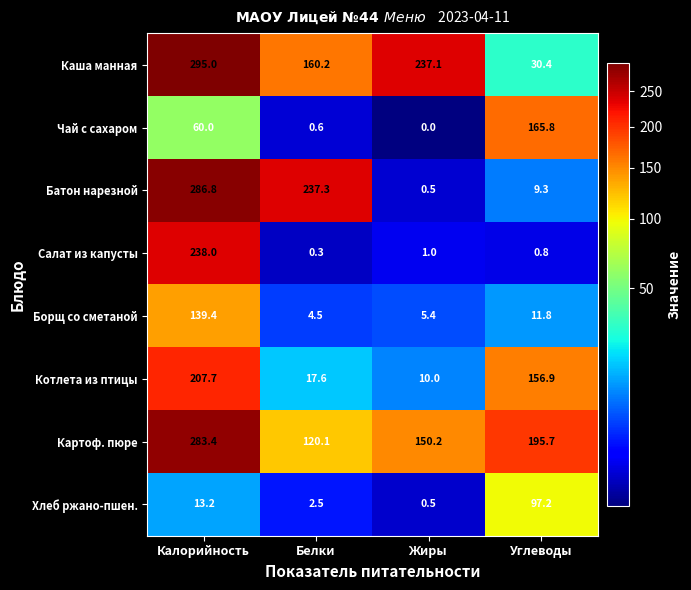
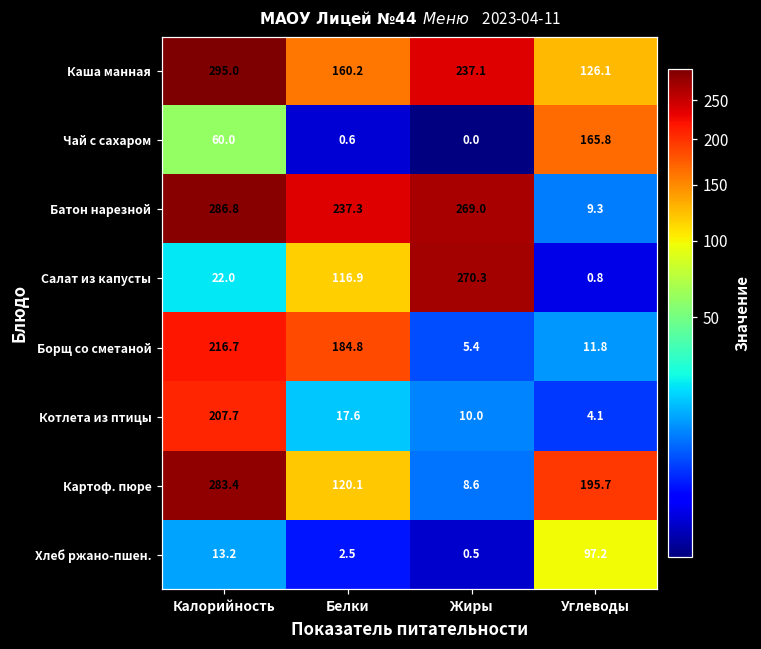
  {
    "Каша манная": {
      "Калорийность": 295.0,
      "Белки": 160.2,
      "Жиры": 237.1,
-     "Углеводы": 30.4
+     "Углеводы": 126.1
    },
    "Чай с сахаром": {
      "Калорийность": 60.0,
      "Белки": 0.6,
      "Жиры": 0.0,
      "Углеводы": 165.8
    },
    "Батон нарезной": {
      "Калорийность": 286.8,
      "Белки": 237.3,
-     "Жиры": 0.5,
+     "Жиры": 269.0,
      "Углеводы": 9.3
    },
    "Салат из капусты": {
-     "Калорийность": 238.0,
-     "Белки": 0.3,
-     "Жиры": 1.0,
+     "Калорийность": 22.0,
+     "Белки": 116.9,
+     "Жиры": 270.3,
      "Углеводы": 0.8
    },
    "Борщ со сметаной": {
-     "Калорийность": 139.4,
-     "Белки": 4.5,
+     "Калорийность": 216.7,
+     "Белки": 184.8,
      "Жиры": 5.4,
      "Углеводы": 11.8
    },
    "Котлета из птицы": {
      "Калорийность": 207.7,
      "Белки": 17.6,
      "Жиры": 10.0,
-     "Углеводы": 156.9
+     "Углеводы": 4.1
    },
    "Картоф. пюре": {
      "Калорийность": 283.4,
      "Белки": 120.1,
-     "Жиры": 150.2,
+     "Жиры": 8.6,
      "Углеводы": 195.7
    },
    "Хлеб ржано-пшен.": {
      "Калорийность": 13.2,
      "Белки": 2.5,
      "Жиры": 0.5,
      "Углеводы": 97.2
    }
  }
